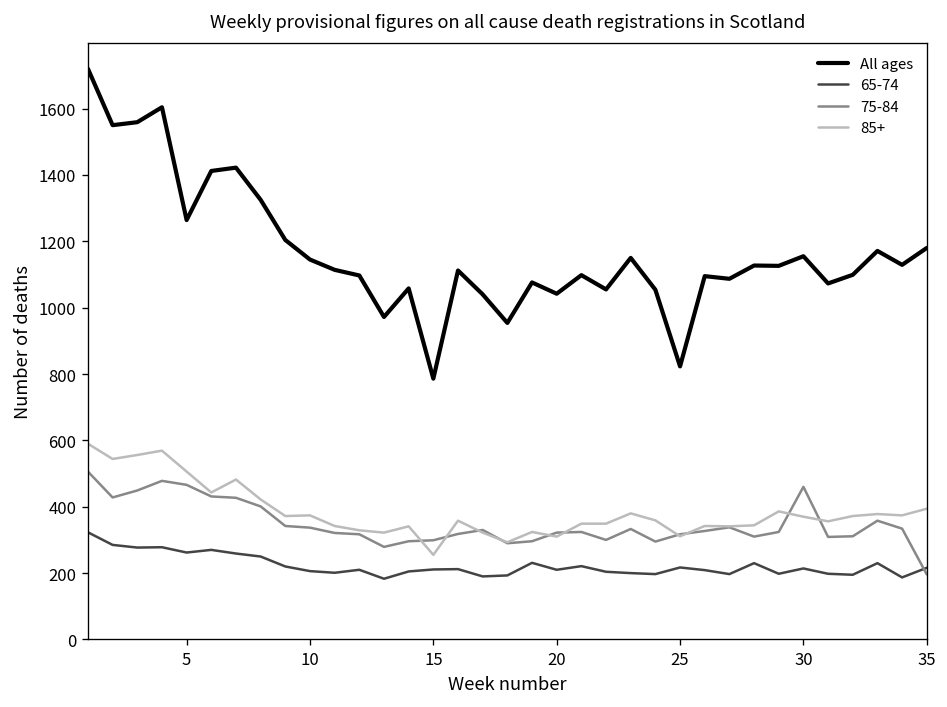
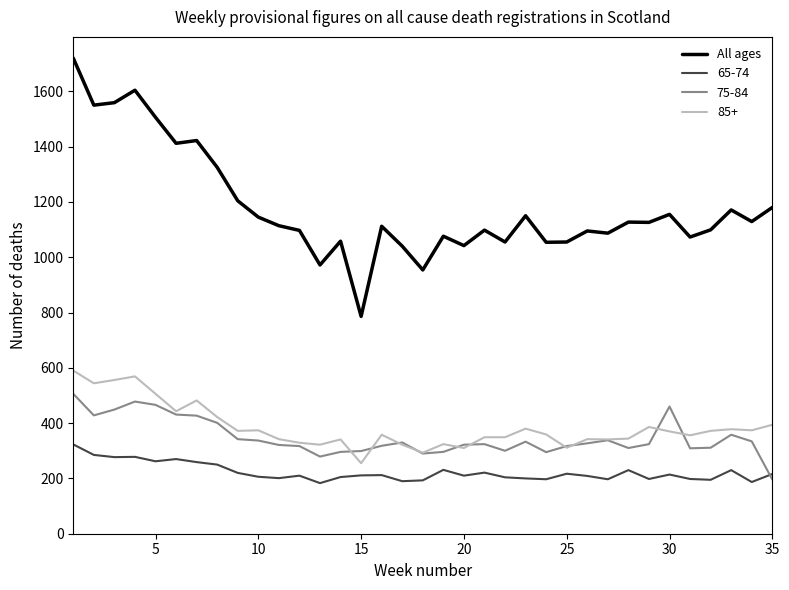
  {
    "All ages": {
-     "5": 1260,
+     "5": 1510,
      "10": 1150,
      "15": 790,
      "20": 1040,
-     "25": 820,
+     "25": 1060,
      "30": 1160,
      "35": 1180
    },
    "65-74": {
      "5": 260,
      "10": 210,
      "15": 210,
      "20": 210,
      "25": 220,
      "30": 210,
      "35": 220
    },
    "75-84": {
      "5": 470,
      "10": 340,
      "15": 300,
      "20": 320,
      "30": 460,
      "35": 200
    },
    "85+": {
      "5": 510,
      "10": 370,
      "15": 260,
      "20": 310,
      "30": 370,
      "35": 390
    }
  }
